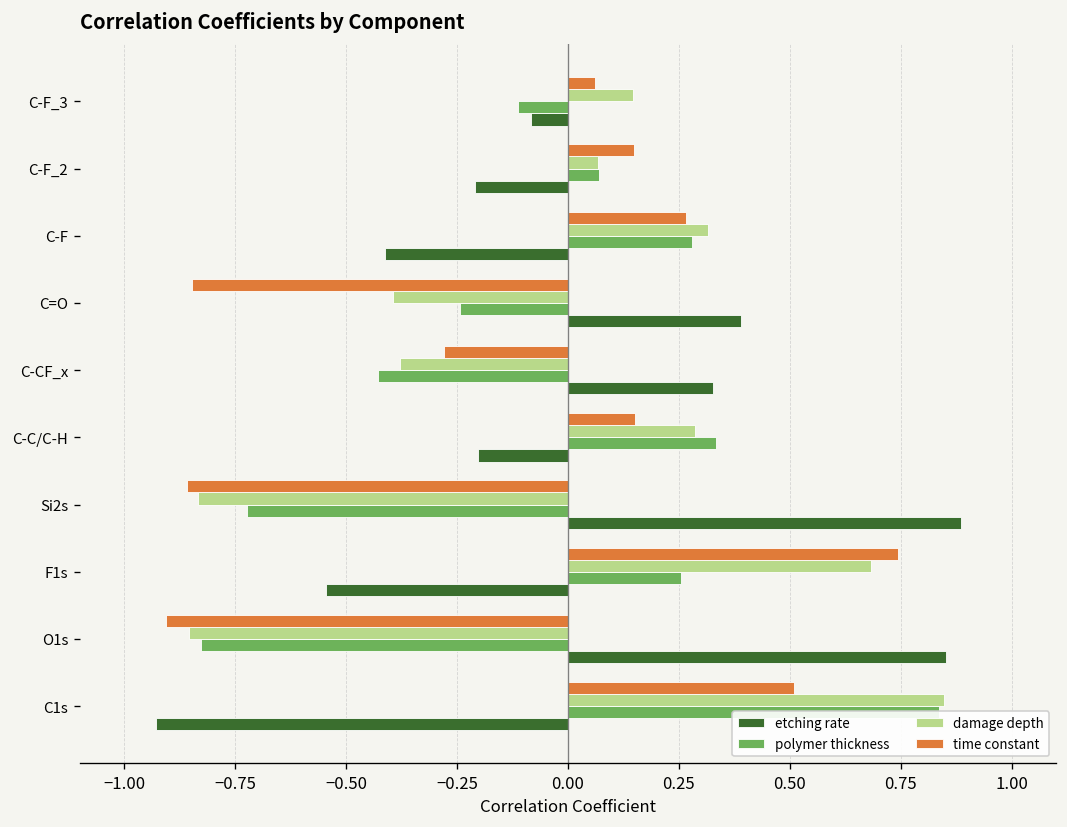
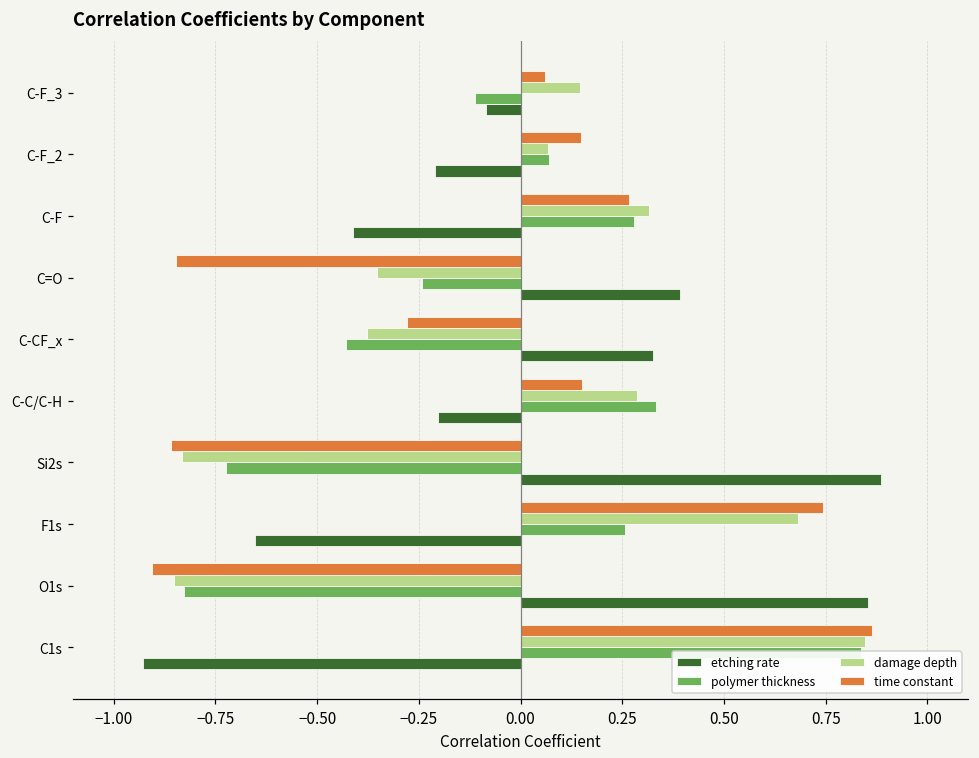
  {
    "etching rate": {
      "C-F_3": -0.08,
      "C-F_2": -0.21,
      "C-F": -0.41,
      "C=O": 0.39,
      "C-CF_x": 0.33,
      "C-C/C-H": -0.20,
      "Si2s": 0.89,
-     "F1s": -0.55,
+     "F1s": -0.65,
      "O1s": 0.85,
      "C1s": -0.93
    },
    "polymer thickness": {
      "C-F_3": -0.11,
      "C-F_2": 0.07,
      "C-F": 0.28,
      "C=O": -0.24,
      "C-CF_x": -0.43,
      "C-C/C-H": 0.33,
      "Si2s": -0.72,
      "F1s": 0.26,
      "O1s": -0.83,
      "C1s": 0.84
    },
    "damage depth": {
      "C-F_3": 0.15,
      "C-F_2": 0.07,
      "C-F": 0.32,
-     "C=O": -0.39,
+     "C=O": -0.35,
      "C-CF_x": -0.38,
      "C-C/C-H": 0.29,
      "Si2s": -0.83,
      "F1s": 0.68,
      "O1s": -0.85,
      "C1s": 0.85
    },
    "time constant": {
      "C-F_3": 0.06,
      "C-F_2": 0.15,
      "C-F": 0.27,
      "C=O": -0.85,
      "C-CF_x": -0.28,
      "C-C/C-H": 0.15,
      "Si2s": -0.86,
      "F1s": 0.74,
      "O1s": -0.91,
-     "C1s": 0.51
+     "C1s": 0.86
    }
  }
